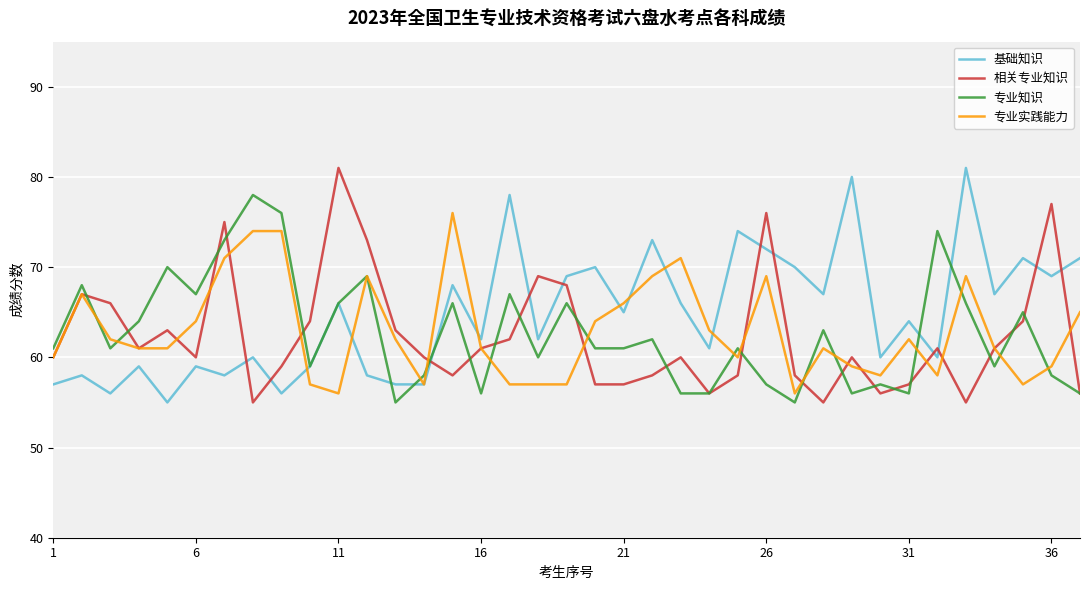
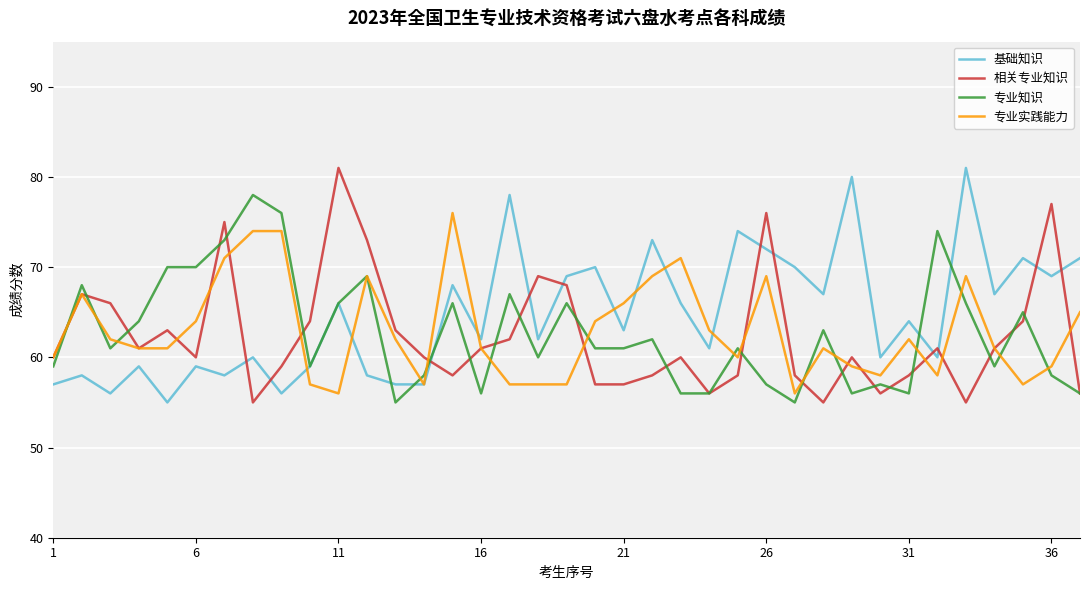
  {
    "基础知识": {
      "1": 57,
      "6": 59,
      "16": 62,
-     "21": 65,
+     "21": 63,
      "26": 72,
      "31": 64,
      "36": 69
    },
    "相关专业知识": {
      "6": 60,
      "11": 81,
      "21": 57,
      "26": 76,
-     "31": 57,
+     "31": 58,
      "36": 77
    },
    "专业知识": {
-     "1": 61,
-     "6": 67,
+     "1": 59,
+     "6": 70,
      "16": 56,
      "21": 61,
      "26": 57,
      "31": 56,
      "36": 58
    },
    "专业实践能力": {
      "6": 64,
      "11": 56,
      "21": 66,
      "26": 69,
      "31": 62,
      "36": 59
    }
  }
